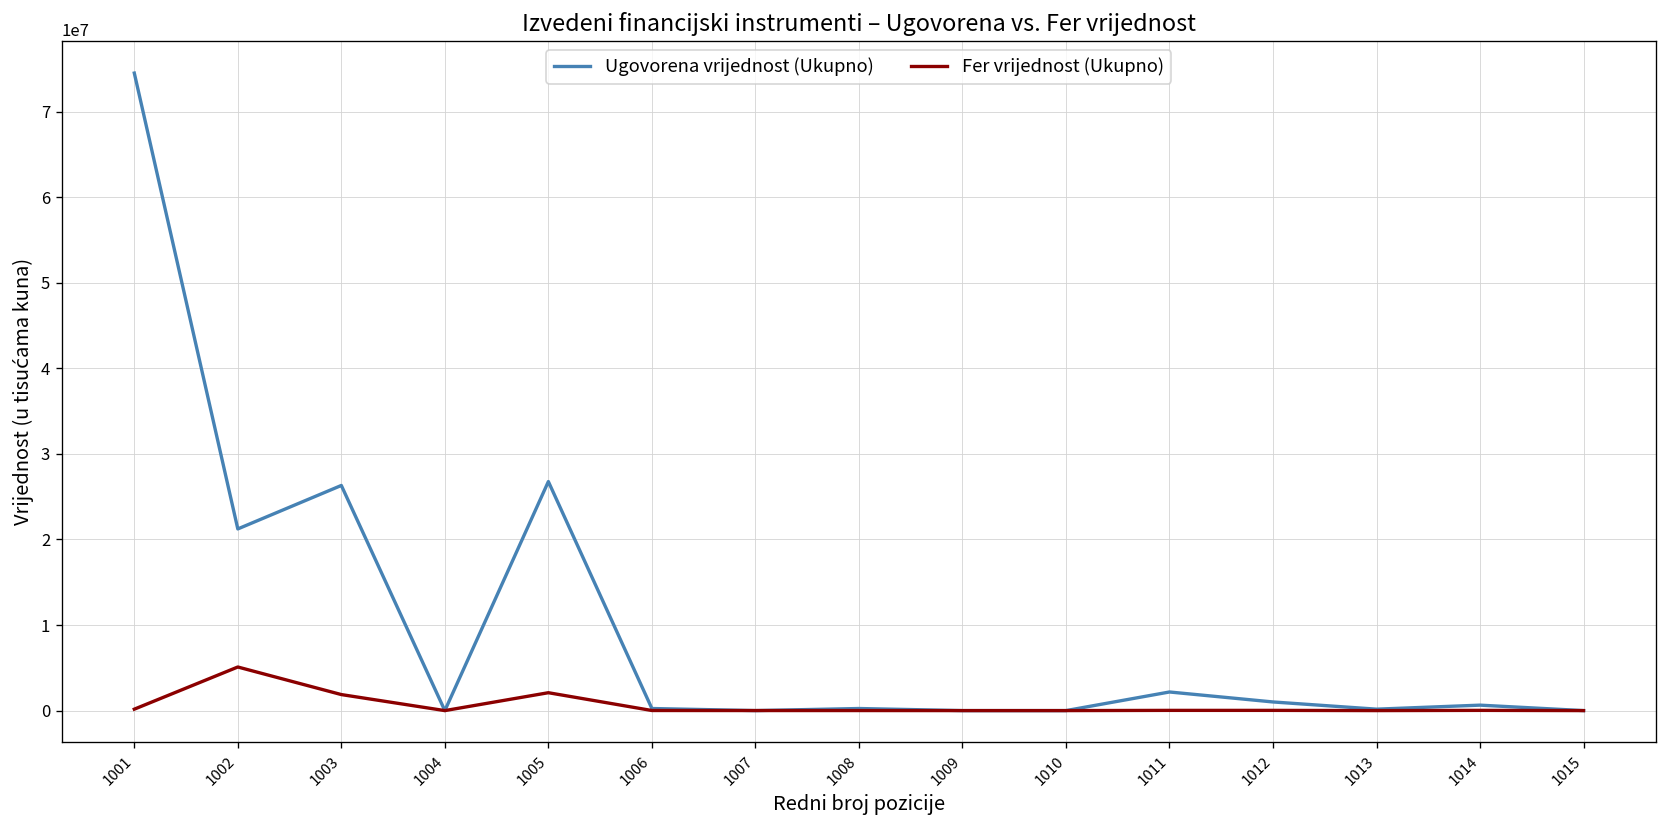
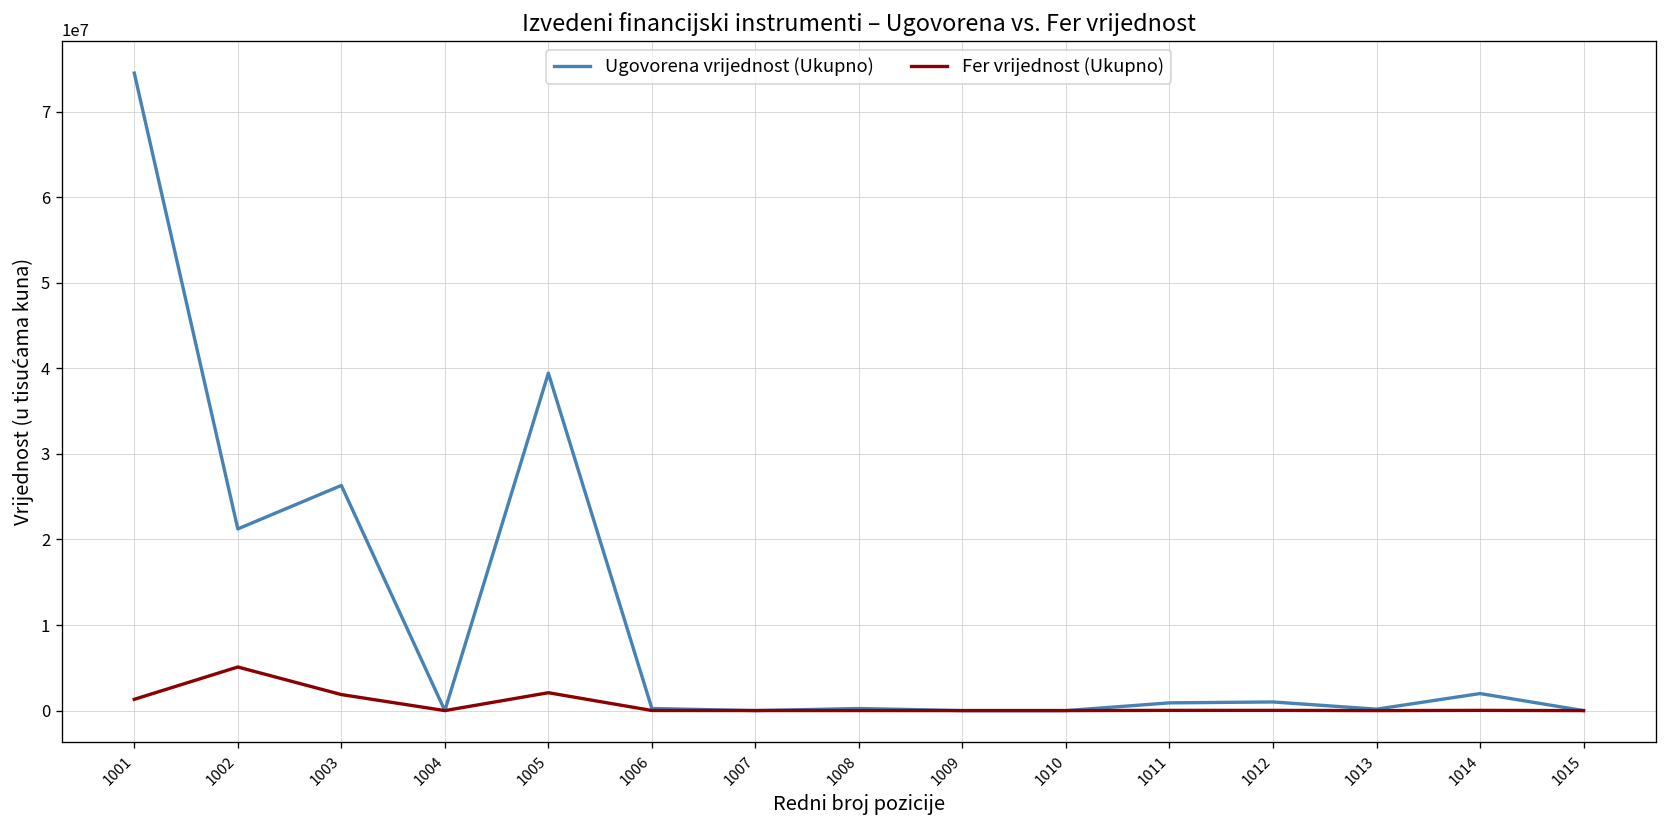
  {
    "Ugovorena vrijednost (Ukupno)": {
      "1001": 75000000,
      "1002": 21000000,
      "1003": 26000000,
-     "1005": 27000000,
-     "1011": 2000000,
+     "1005": 39000000,
+     "1011": 1000000,
      "1012": 1000000,
-     "1014": 1000000
+     "1014": 2000000
    },
    "Fer vrijednost (Ukupno)": {
-     "1001": 0,
+     "1001": 1000000,
      "1002": 5000000,
      "1003": 2000000,
      "1005": 2000000,
      "1011": 0,
      "1012": 0,
      "1014": 0
    }
  }
